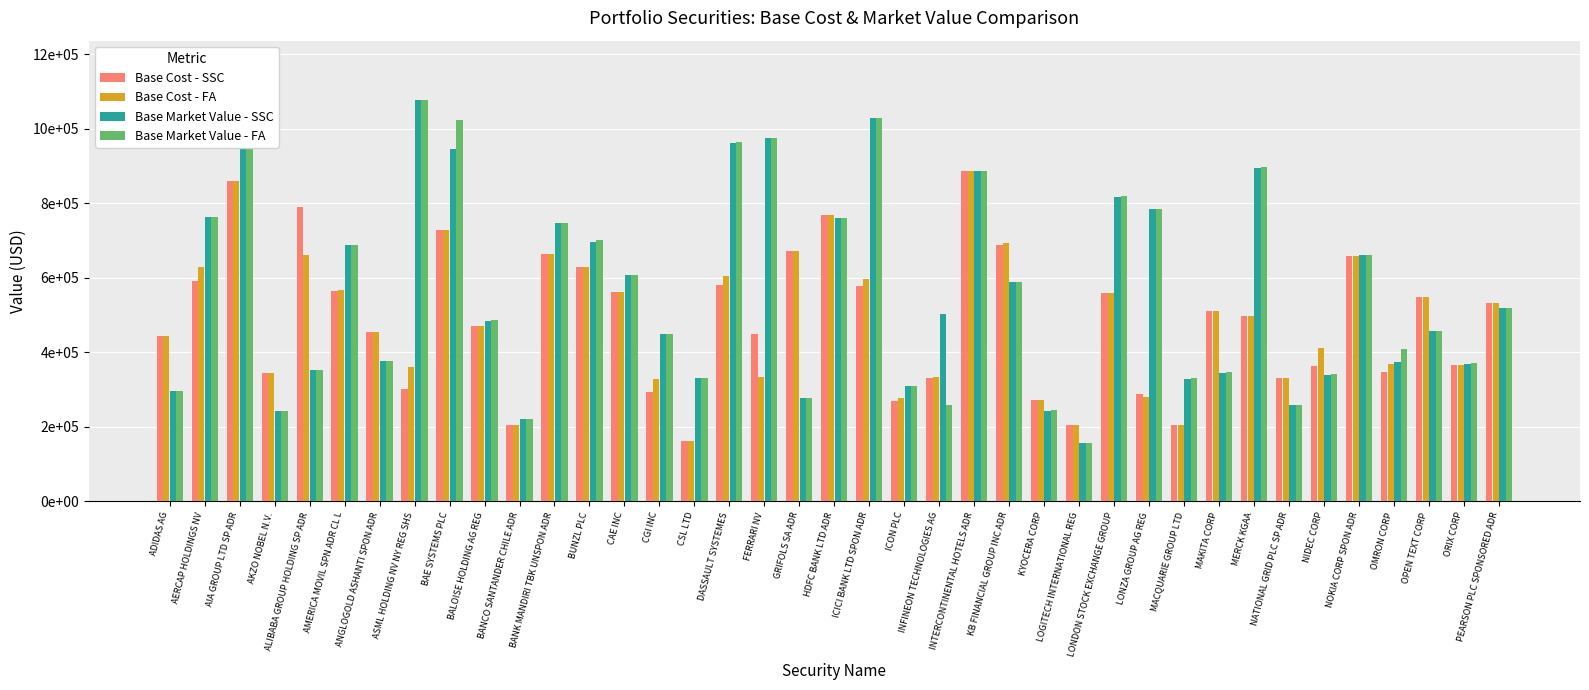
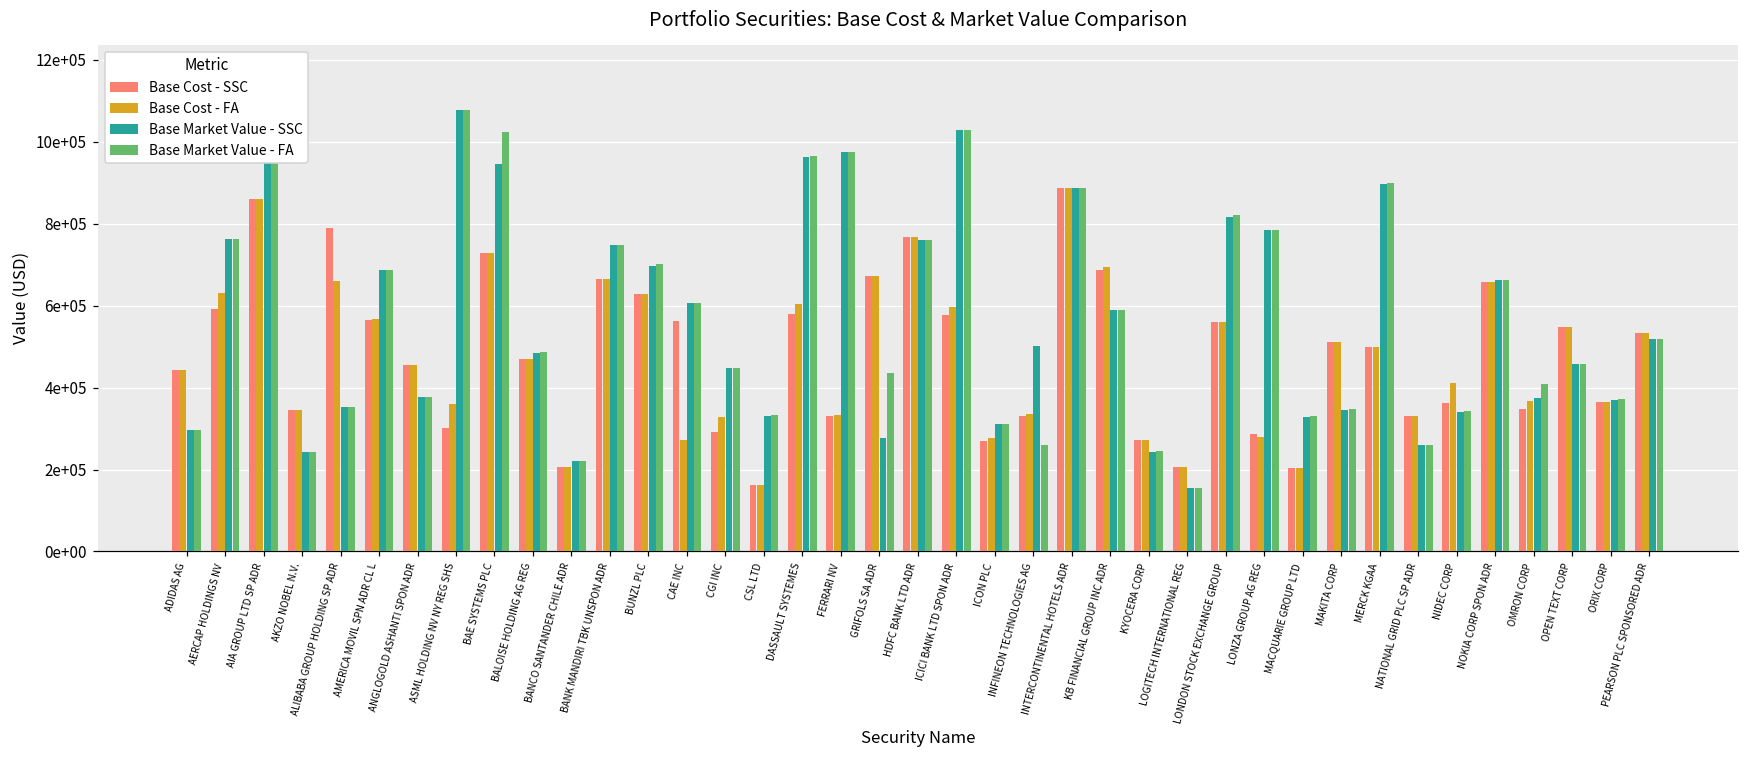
  {
    "Base Cost - SSC": {
      "ADIDAS AG": 440000,
      "AERCAP HOLDINGS NV": 590000,
      "AIA GROUP LTD SP ADR": 860000,
      "AKZO NOBEL N.V.": 340000,
      "ALIBABA GROUP HOLDING SP ADR": 790000,
      "AMERICA MOVIL SPN ADR CL L": 560000,
      "ANGLOGOLD ASHANTI SPON ADR": 450000,
      "ASML HOLDING NV NY REG SHS": 300000,
      "BAE SYSTEMS PLC": 730000,
      "BALOISE HOLDING AG REG": 470000,
      "BANCO SANTANDER CHILE ADR": 200000,
      "BANK MANDIRI TBK UNSPON ADR": 660000,
      "BUNZL PLC": 630000,
      "CAE INC": 560000,
      "CGI INC": 290000,
      "CSL LTD": 160000,
      "DASSAULT SYSTEMES": 580000,
-     "FERRARI NV": 450000,
+     "FERRARI NV": 330000,
      "GRIFOLS SA ADR": 670000,
      "HDFC BANK LTD ADR": 770000,
      "ICICI BANK LTD SPON ADR": 580000,
      "ICON PLC": 270000,
      "INFINEON TECHNOLOGIES AG": 330000,
      "INTERCONTINENTAL HOTELS ADR": 890000,
      "KB FINANCIAL GROUP INC ADR": 690000,
      "KYOCERA CORP": 270000,
      "LOGITECH INTERNATIONAL REG": 210000,
      "LONDON STOCK EXCHANGE GROUP": 560000,
      "LONZA GROUP AG REG": 290000,
      "MACQUARIE GROUP LTD": 200000,
      "MAKITA CORP": 510000,
      "MERCK KGAA": 500000,
      "NATIONAL GRID PLC SP ADR": 330000,
      "NIDEC CORP": 360000,
      "NOKIA CORP SPON ADR": 660000,
      "OMRON CORP": 350000,
      "OPEN TEXT CORP": 550000,
      "ORIX CORP": 370000,
      "PEARSON PLC SPONSORED ADR": 530000
    },
    "Base Cost - FA": {
      "ADIDAS AG": 440000,
      "AERCAP HOLDINGS NV": 630000,
      "AIA GROUP LTD SP ADR": 860000,
      "AKZO NOBEL N.V.": 340000,
      "ALIBABA GROUP HOLDING SP ADR": 660000,
      "AMERICA MOVIL SPN ADR CL L": 570000,
      "ANGLOGOLD ASHANTI SPON ADR": 450000,
      "ASML HOLDING NV NY REG SHS": 360000,
      "BAE SYSTEMS PLC": 730000,
      "BALOISE HOLDING AG REG": 470000,
      "BANCO SANTANDER CHILE ADR": 200000,
      "BANK MANDIRI TBK UNSPON ADR": 660000,
      "BUNZL PLC": 630000,
-     "CAE INC": 560000,
+     "CAE INC": 270000,
      "CGI INC": 330000,
      "CSL LTD": 160000,
      "DASSAULT SYSTEMES": 600000,
      "FERRARI NV": 330000,
      "GRIFOLS SA ADR": 670000,
      "HDFC BANK LTD ADR": 770000,
      "ICICI BANK LTD SPON ADR": 600000,
      "ICON PLC": 280000,
      "INFINEON TECHNOLOGIES AG": 330000,
      "INTERCONTINENTAL HOTELS ADR": 890000,
      "KB FINANCIAL GROUP INC ADR": 690000,
      "KYOCERA CORP": 270000,
      "LOGITECH INTERNATIONAL REG": 210000,
      "LONDON STOCK EXCHANGE GROUP": 560000,
      "LONZA GROUP AG REG": 280000,
      "MACQUARIE GROUP LTD": 200000,
      "MAKITA CORP": 510000,
      "MERCK KGAA": 500000,
      "NATIONAL GRID PLC SP ADR": 330000,
      "NIDEC CORP": 410000,
      "NOKIA CORP SPON ADR": 660000,
      "OMRON CORP": 370000,
      "OPEN TEXT CORP": 550000,
      "ORIX CORP": 370000,
      "PEARSON PLC SPONSORED ADR": 530000
    },
    "Base Market Value - SSC": {
      "ADIDAS AG": 300000,
      "AERCAP HOLDINGS NV": 760000,
      "AKZO NOBEL N.V.": 240000,
      "ALIBABA GROUP HOLDING SP ADR": 350000,
      "AMERICA MOVIL SPN ADR CL L": 690000,
      "ANGLOGOLD ASHANTI SPON ADR": 380000,
      "ASML HOLDING NV NY REG SHS": 1080000,
      "BAE SYSTEMS PLC": 940000,
      "BALOISE HOLDING AG REG": 490000,
      "BANCO SANTANDER CHILE ADR": 220000,
      "BANK MANDIRI TBK UNSPON ADR": 750000,
      "BUNZL PLC": 700000,
      "CAE INC": 610000,
      "CGI INC": 450000,
      "CSL LTD": 330000,
      "DASSAULT SYSTEMES": 960000,
      "FERRARI NV": 970000,
      "GRIFOLS SA ADR": 280000,
      "HDFC BANK LTD ADR": 760000,
      "ICICI BANK LTD SPON ADR": 1030000,
      "ICON PLC": 310000,
      "INFINEON TECHNOLOGIES AG": 500000,
      "INTERCONTINENTAL HOTELS ADR": 890000,
      "KB FINANCIAL GROUP INC ADR": 590000,
      "KYOCERA CORP": 240000,
      "LOGITECH INTERNATIONAL REG": 160000,
      "LONDON STOCK EXCHANGE GROUP": 820000,
      "LONZA GROUP AG REG": 780000,
      "MACQUARIE GROUP LTD": 330000,
      "MAKITA CORP": 340000,
      "MERCK KGAA": 900000,
      "NATIONAL GRID PLC SP ADR": 260000,
      "NIDEC CORP": 340000,
      "NOKIA CORP SPON ADR": 660000,
      "OMRON CORP": 370000,
      "OPEN TEXT CORP": 460000,
      "ORIX CORP": 370000,
      "PEARSON PLC SPONSORED ADR": 520000
    },
    "Base Market Value - FA": {
      "ADIDAS AG": 300000,
      "AERCAP HOLDINGS NV": 760000,
      "AKZO NOBEL N.V.": 240000,
      "ALIBABA GROUP HOLDING SP ADR": 350000,
      "AMERICA MOVIL SPN ADR CL L": 690000,
      "ANGLOGOLD ASHANTI SPON ADR": 380000,
      "ASML HOLDING NV NY REG SHS": 1080000,
      "BAE SYSTEMS PLC": 1020000,
      "BALOISE HOLDING AG REG": 490000,
      "BANCO SANTANDER CHILE ADR": 220000,
      "BANK MANDIRI TBK UNSPON ADR": 750000,
      "BUNZL PLC": 700000,
      "CAE INC": 610000,
      "CGI INC": 450000,
      "CSL LTD": 330000,
      "DASSAULT SYSTEMES": 960000,
      "FERRARI NV": 970000,
-     "GRIFOLS SA ADR": 280000,
+     "GRIFOLS SA ADR": 440000,
      "HDFC BANK LTD ADR": 760000,
      "ICICI BANK LTD SPON ADR": 1030000,
      "ICON PLC": 310000,
      "INFINEON TECHNOLOGIES AG": 260000,
      "INTERCONTINENTAL HOTELS ADR": 890000,
      "KB FINANCIAL GROUP INC ADR": 590000,
      "KYOCERA CORP": 240000,
      "LOGITECH INTERNATIONAL REG": 160000,
      "LONDON STOCK EXCHANGE GROUP": 820000,
      "LONZA GROUP AG REG": 780000,
      "MACQUARIE GROUP LTD": 330000,
      "MAKITA CORP": 350000,
      "MERCK KGAA": 900000,
      "NATIONAL GRID PLC SP ADR": 260000,
      "NIDEC CORP": 340000,
      "NOKIA CORP SPON ADR": 660000,
      "OMRON CORP": 410000,
      "OPEN TEXT CORP": 460000,
      "ORIX CORP": 370000,
      "PEARSON PLC SPONSORED ADR": 520000
    }
  }
